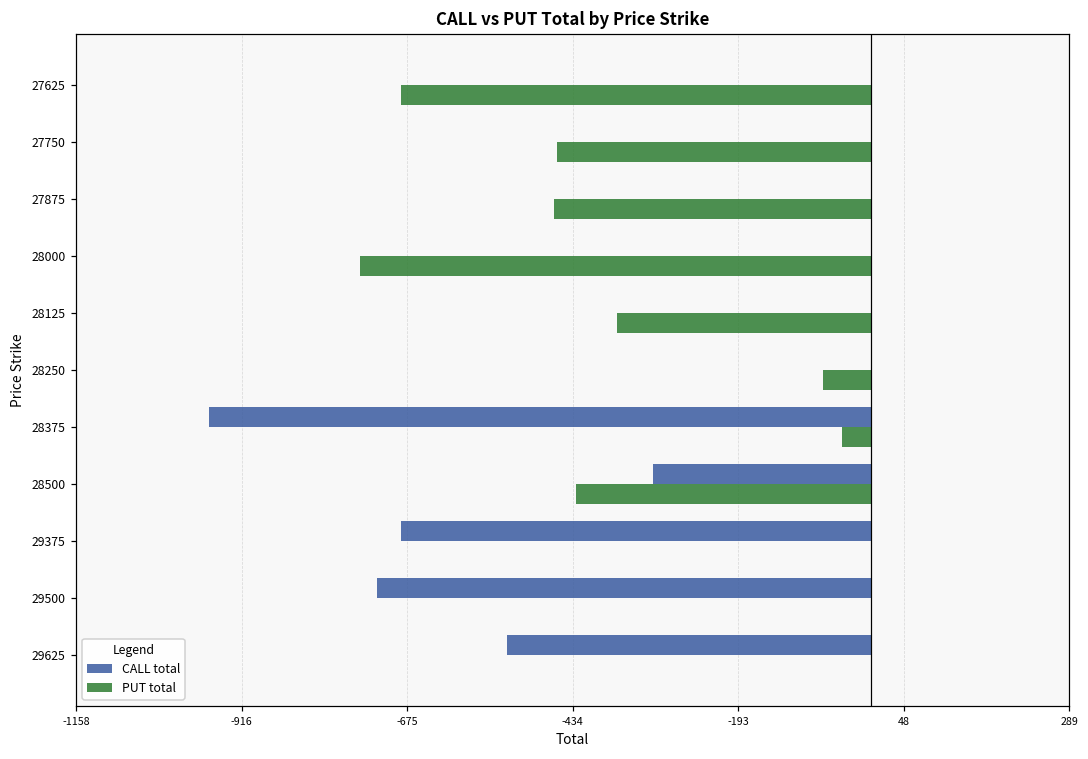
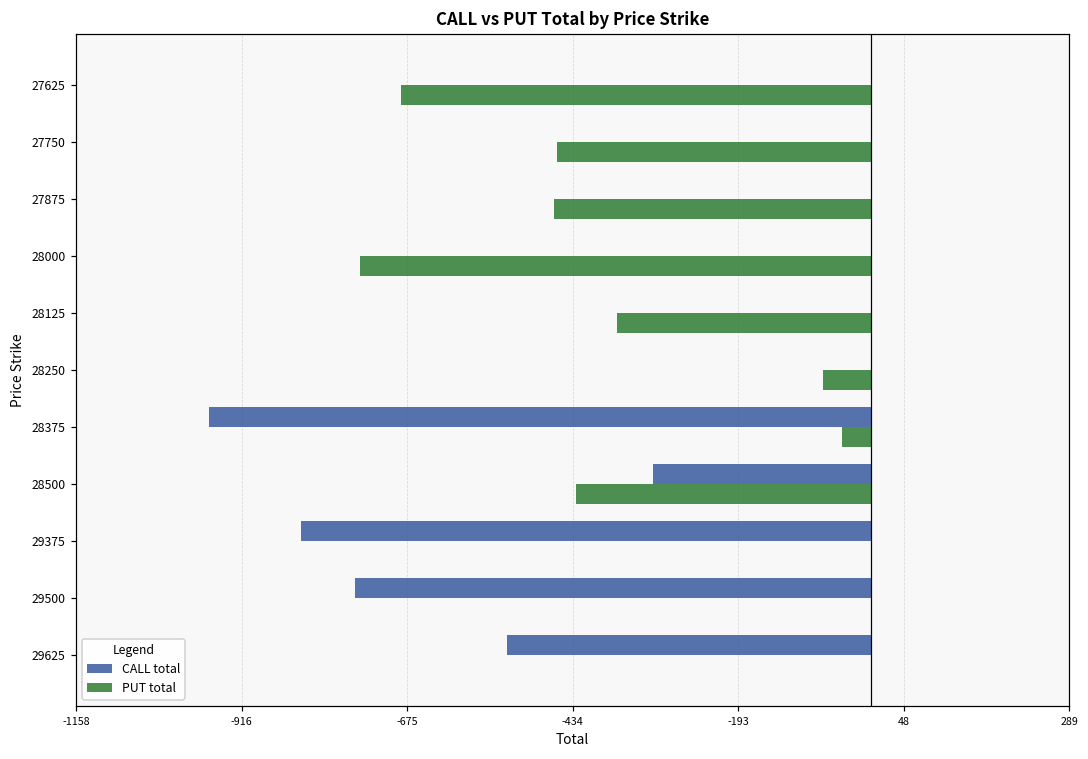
  {
    "CALL total": {
      "27625": 0,
      "27750": 0,
      "27875": 0,
      "28000": 0,
      "28125": 0,
      "28250": 0,
      "28375": -970,
      "28500": -320,
-     "29375": -680,
-     "29500": -720,
+     "29375": -830,
+     "29500": -750,
      "29625": -530
    },
    "PUT total": {
      "27625": -680,
      "27750": -460,
      "27875": -460,
      "28000": -750,
      "28125": -370,
      "28250": -70,
      "28375": -40,
      "28500": -430,
      "29375": 0,
      "29500": 0,
      "29625": 0
    }
  }
